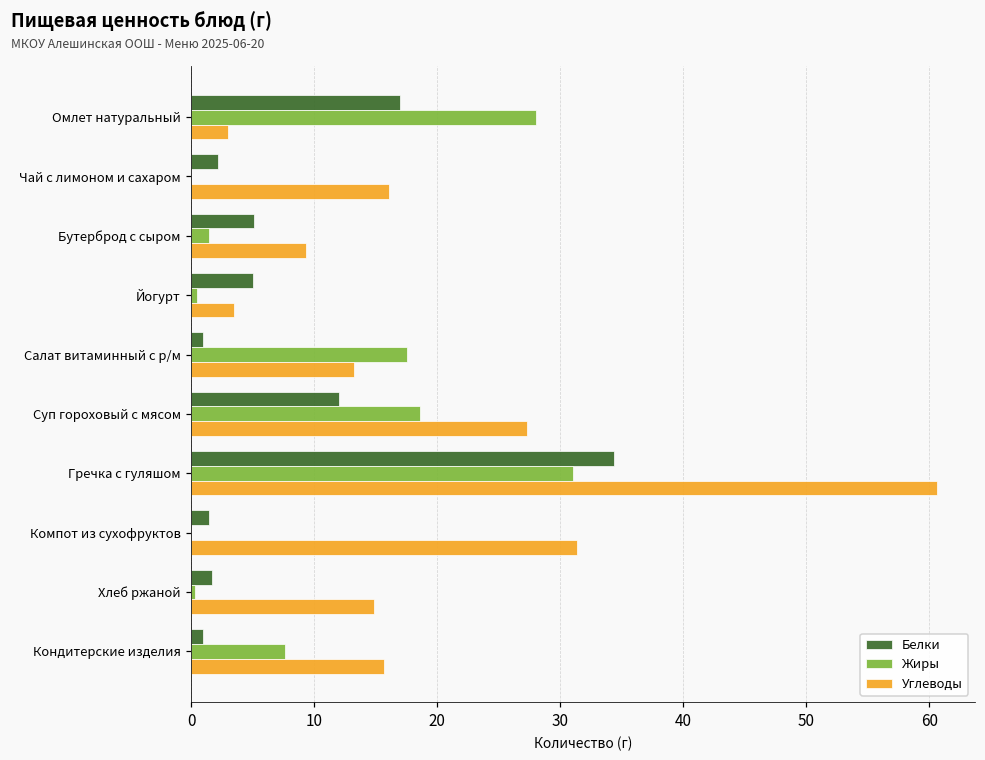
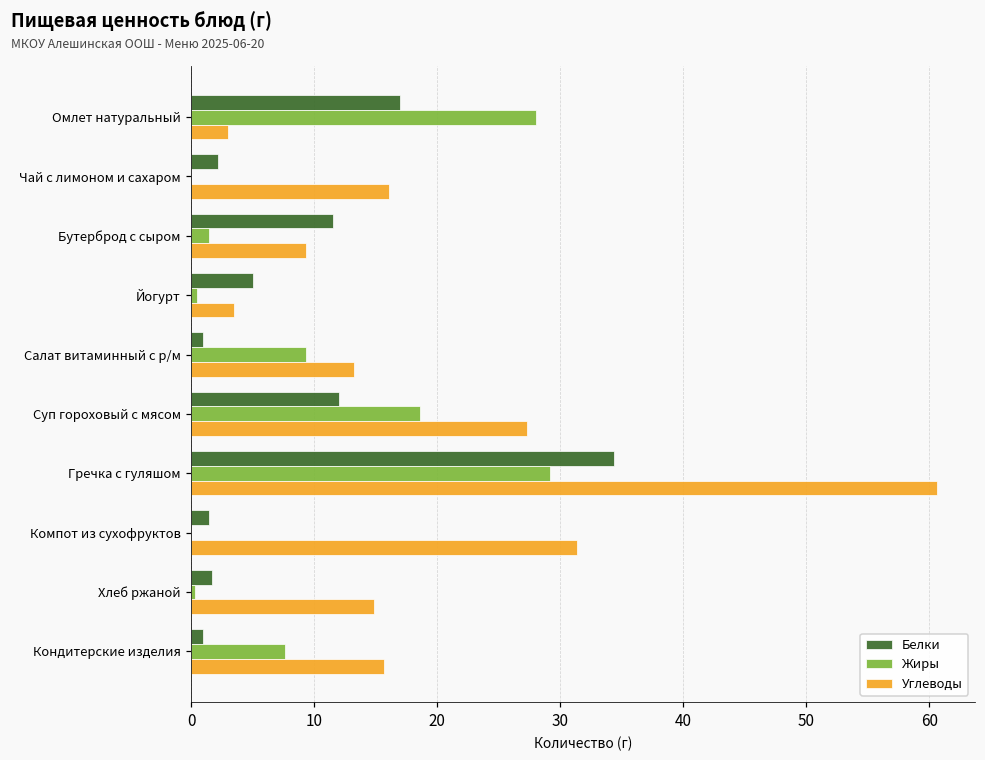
  {
    "Белки": {
      "Омлет натуральный": 17.0,
      "Чай с лимоном и сахаром": 2.2,
-     "Бутерброд с сыром": 5.1,
+     "Бутерброд с сыром": 11.5,
      "Йогурт": 5.0,
      "Салат витаминный с р/м": 1.0,
      "Суп гороховый с мясом": 12.0,
      "Гречка с гуляшом": 34.4,
      "Компот из сухофруктов": 1.5,
      "Хлеб ржаной": 1.7,
      "Кондитерские изделия": 1.0
    },
    "Жиры": {
      "Омлет натуральный": 28.0,
      "Чай с лимоном и сахаром": 0.0,
      "Бутерброд с сыром": 1.4,
      "Йогурт": 0.5,
-     "Салат витаминный с р/м": 17.6,
+     "Салат витаминный с р/м": 9.4,
      "Суп гороховый с мясом": 18.6,
-     "Гречка с гуляшом": 31.1,
+     "Гречка с гуляшом": 29.2,
      "Компот из сухофруктов": 0.0,
      "Хлеб ржаной": 0.3,
      "Кондитерские изделия": 7.7
    },
    "Углеводы": {
      "Омлет натуральный": 3.0,
      "Чай с лимоном и сахаром": 16.1,
      "Бутерброд с сыром": 9.4,
      "Йогурт": 3.5,
      "Салат витаминный с р/м": 13.3,
      "Суп гороховый с мясом": 27.3,
      "Гречка с гуляшом": 60.6,
      "Компот из сухофруктов": 31.3,
      "Хлеб ржаной": 14.8,
      "Кондитерские изделия": 15.6
    }
  }
